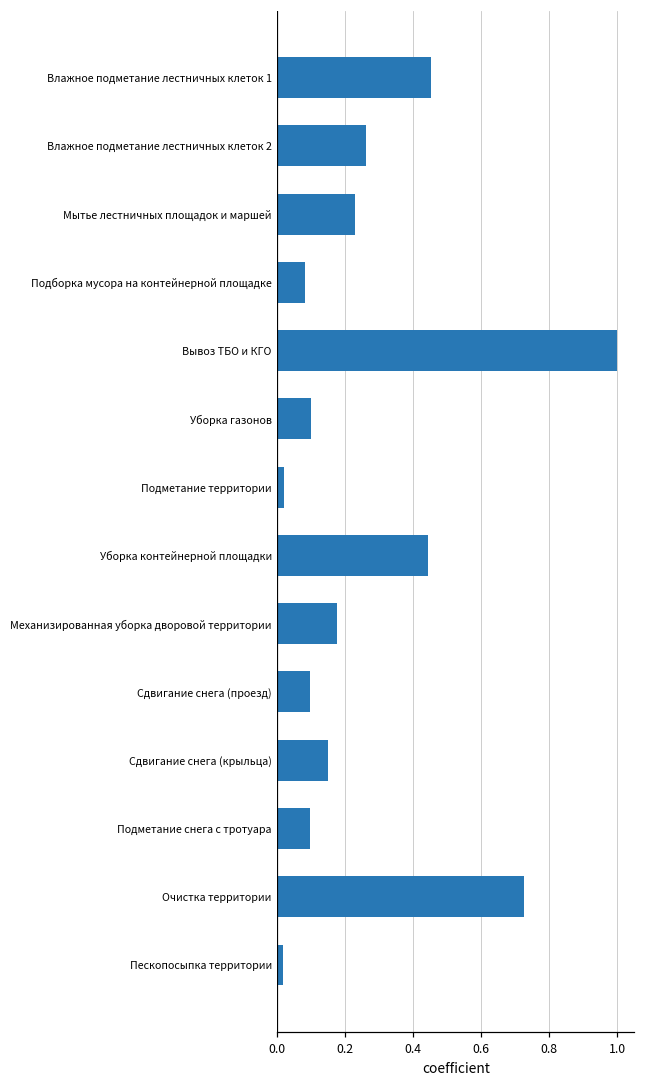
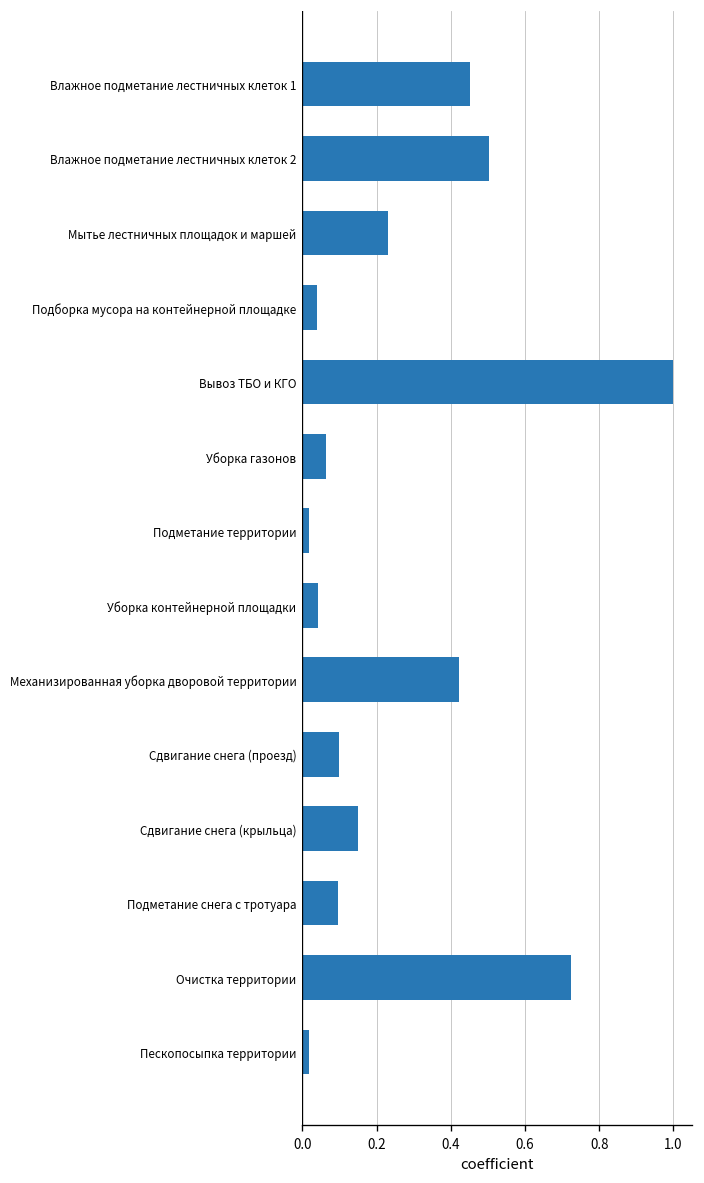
  {
    "Влажное подметание лестничных клеток 1": 0.45,
-   "Влажное подметание лестничных клеток 2": 0.26,
+   "Влажное подметание лестничных клеток 2": 0.50,
    "Мытье лестничных площадок и маршей": 0.23,
-   "Подборка мусора на контейнерной площадке": 0.08,
+   "Подборка мусора на контейнерной площадке": 0.04,
    "Вывоз ТБО и КГО": 1.00,
-   "Уборка газонов": 0.10,
+   "Уборка газонов": 0.06,
    "Подметание территории": 0.02,
-   "Уборка контейнерной площадки": 0.44,
-   "Механизированная уборка дворовой территории": 0.18,
+   "Уборка контейнерной площадки": 0.04,
+   "Механизированная уборка дворовой территории": 0.42,
    "Сдвигание снега (проезд)": 0.10,
    "Сдвигание снега (крыльца)": 0.15,
    "Подметание снега с тротуара": 0.10,
    "Очистка территории": 0.72,
    "Пескопосыпка территории": 0.02
  }
